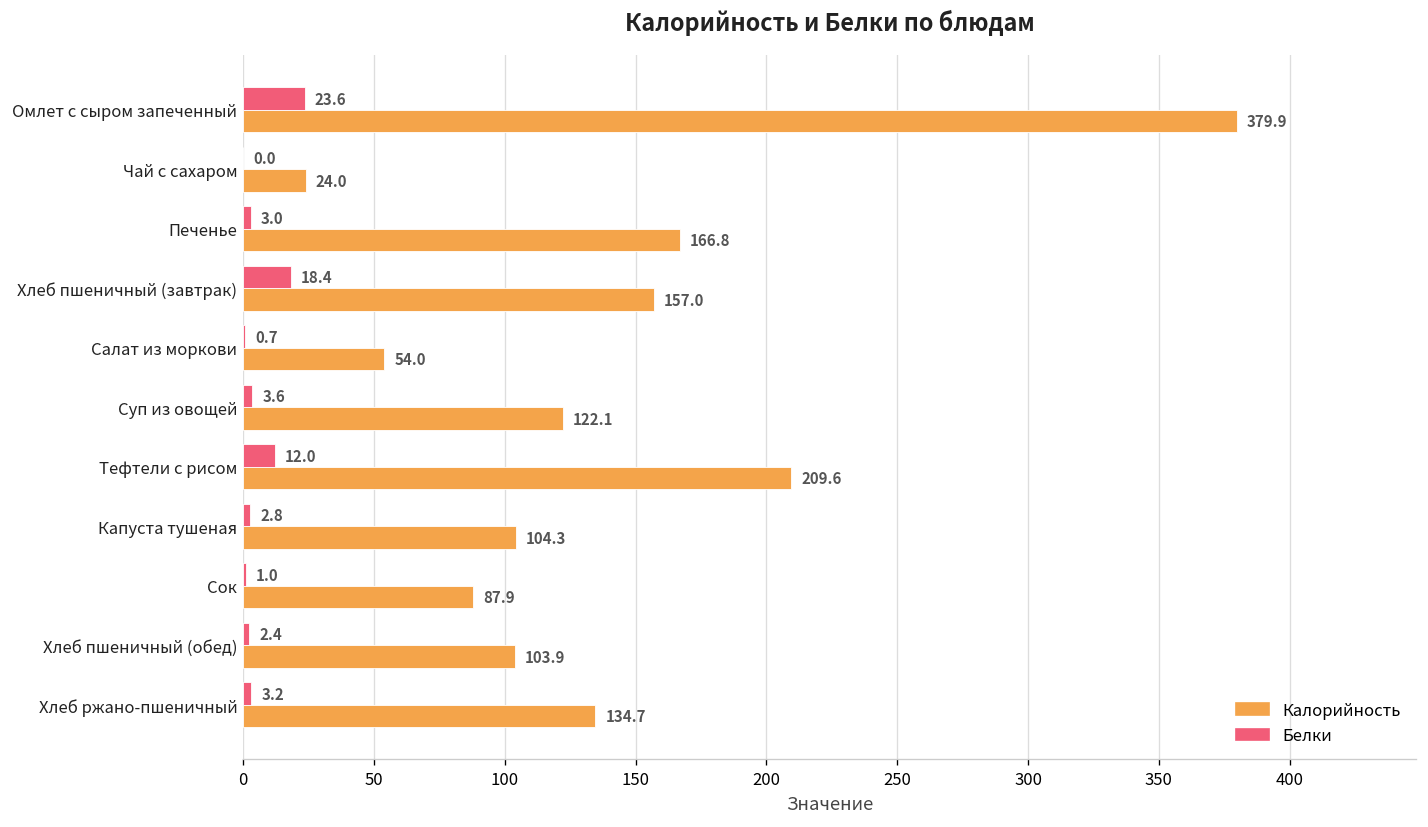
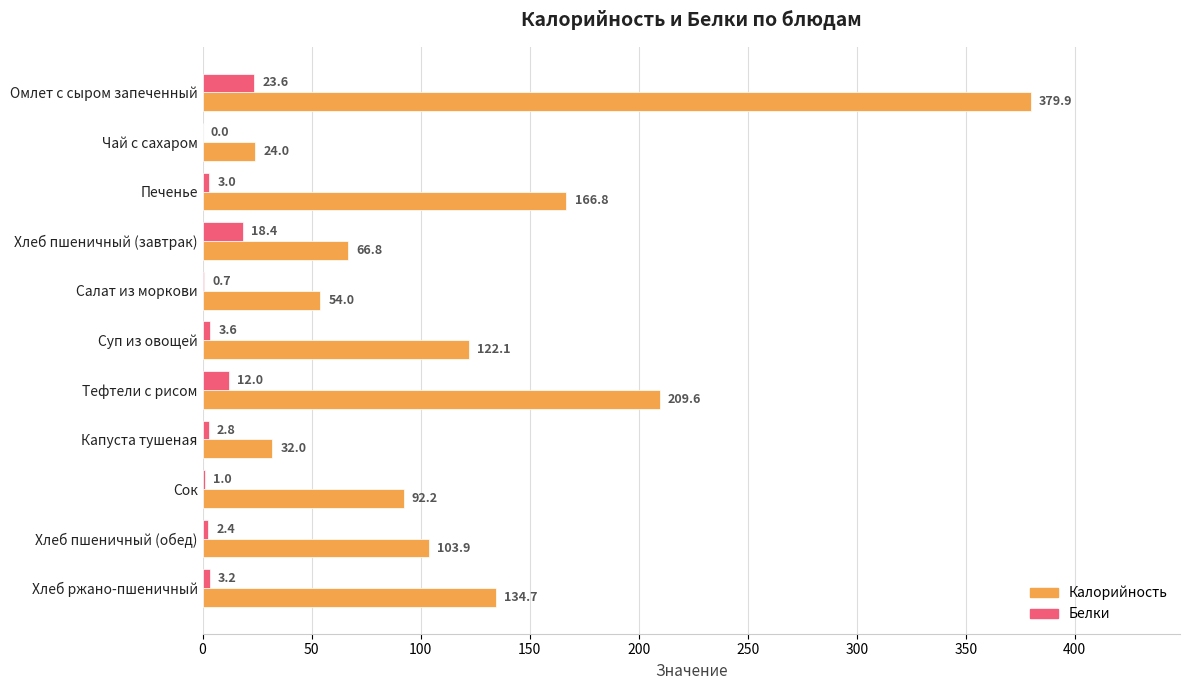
  {
    "Калорийность": {
      "Омлет с сыром запеченный": 379.9,
      "Чай с сахаром": 24.0,
      "Печенье": 166.8,
-     "Хлеб пшеничный (завтрак)": 157.0,
+     "Хлеб пшеничный (завтрак)": 66.8,
      "Салат из моркови": 54.0,
      "Суп из овощей": 122.1,
      "Тефтели с рисом": 209.6,
-     "Капуста тушеная": 104.3,
-     "Сок": 87.9,
+     "Капуста тушеная": 32.0,
+     "Сок": 92.2,
      "Хлеб пшеничный (обед)": 103.9,
      "Хлеб ржано-пшеничный": 134.7
    },
    "Белки": {
      "Омлет с сыром запеченный": 23.6,
      "Чай с сахаром": 0.0,
      "Печенье": 3.0,
      "Хлеб пшеничный (завтрак)": 18.4,
      "Салат из моркови": 0.7,
      "Суп из овощей": 3.6,
      "Тефтели с рисом": 12.0,
      "Капуста тушеная": 2.8,
      "Сок": 1.0,
      "Хлеб пшеничный (обед)": 2.4,
      "Хлеб ржано-пшеничный": 3.2
    }
  }
